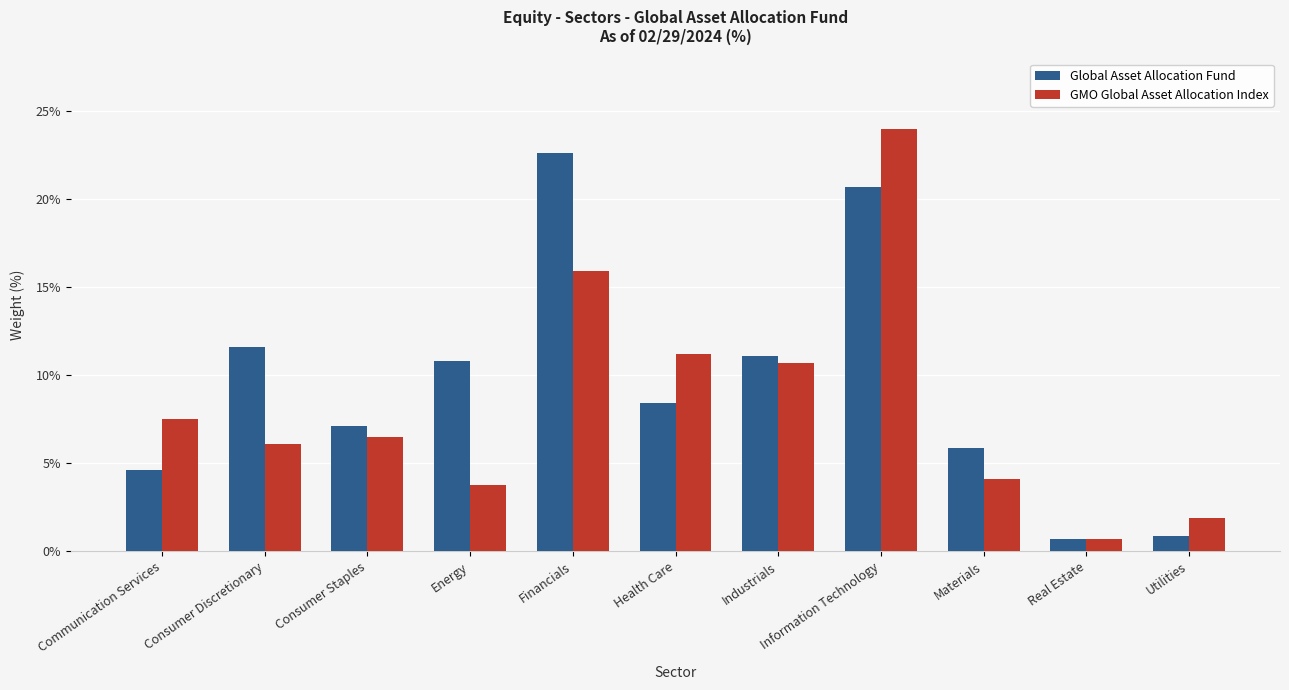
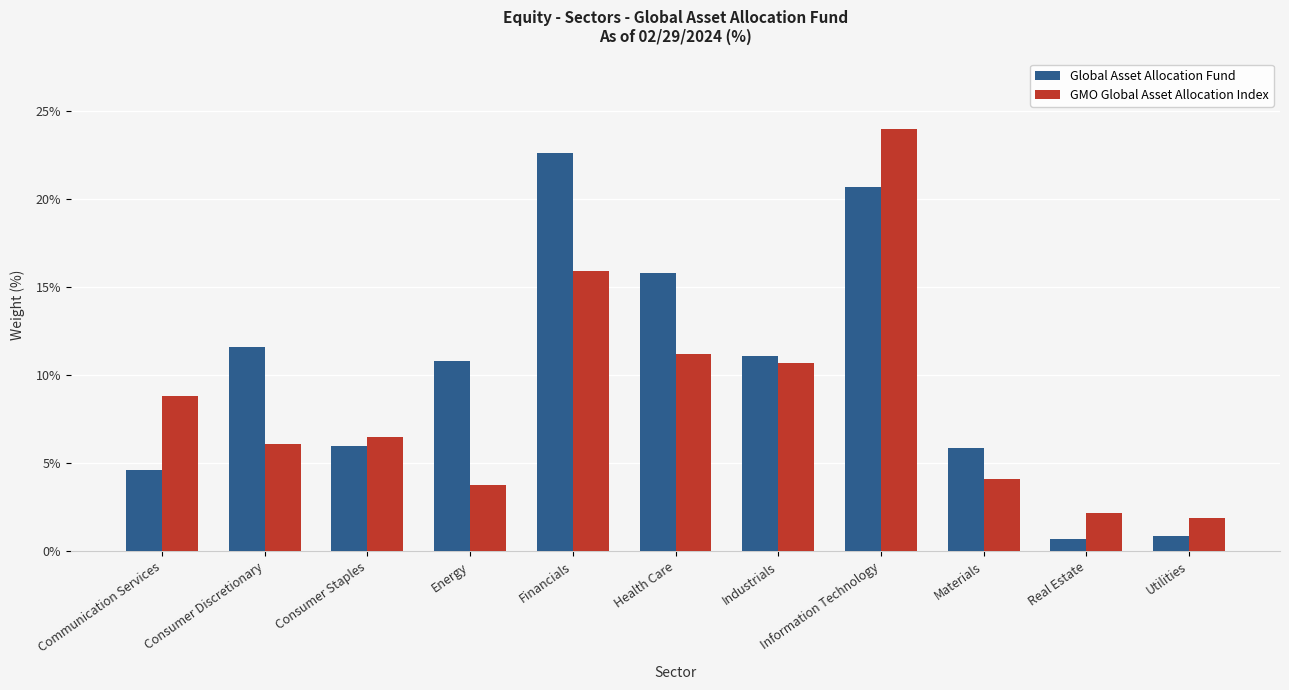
  {
    "Global Asset Allocation Fund": {
      "Communication Services": "4.6%",
      "Consumer Discretionary": "11.6%",
-     "Consumer Staples": "7.1%",
+     "Consumer Staples": "6.0%",
      "Energy": "10.8%",
      "Financials": "22.6%",
-     "Health Care": "8.4%",
+     "Health Care": "15.8%",
      "Industrials": "11.1%",
      "Information Technology": "20.7%",
      "Materials": "5.9%",
      "Real Estate": "0.7%",
      "Utilities": "0.9%"
    },
    "GMO Global Asset Allocation Index": {
-     "Communication Services": "7.5%",
+     "Communication Services": "8.8%",
      "Consumer Discretionary": "6.1%",
      "Consumer Staples": "6.5%",
      "Energy": "3.8%",
      "Financials": "15.9%",
      "Health Care": "11.2%",
      "Industrials": "10.7%",
      "Information Technology": "24.0%",
      "Materials": "4.1%",
-     "Real Estate": "0.7%",
+     "Real Estate": "2.2%",
      "Utilities": "1.9%"
    }
  }
